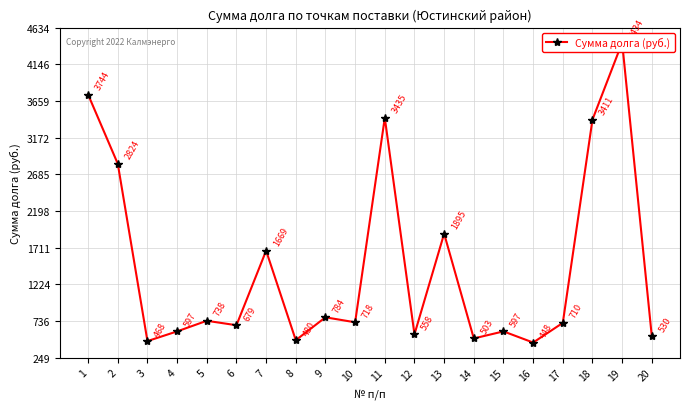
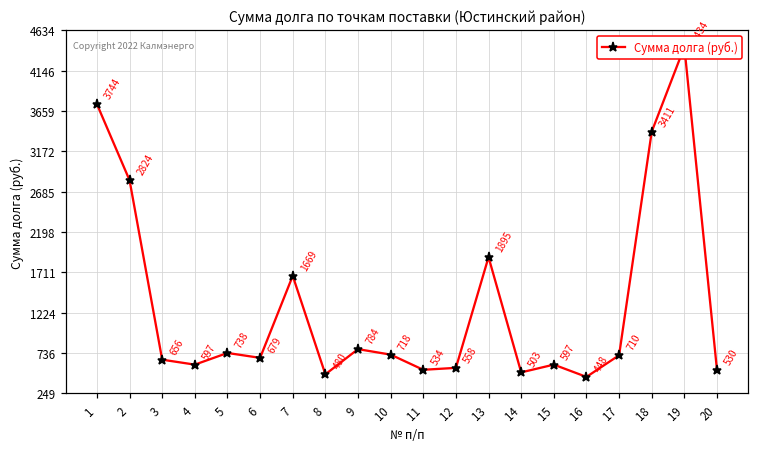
  {
    "1": 3744,
    "2": 2824,
-   "3": 468,
+   "3": 656,
    "4": 597,
    "5": 738,
    "6": 679,
    "7": 1669,
    "8": 480,
    "9": 784,
    "10": 718,
-   "11": 3435,
+   "11": 534,
    "12": 558,
    "13": 1895,
    "14": 503,
    "15": 597,
    "16": 448,
    "17": 710,
    "18": 3411,
    "20": 530
  }
